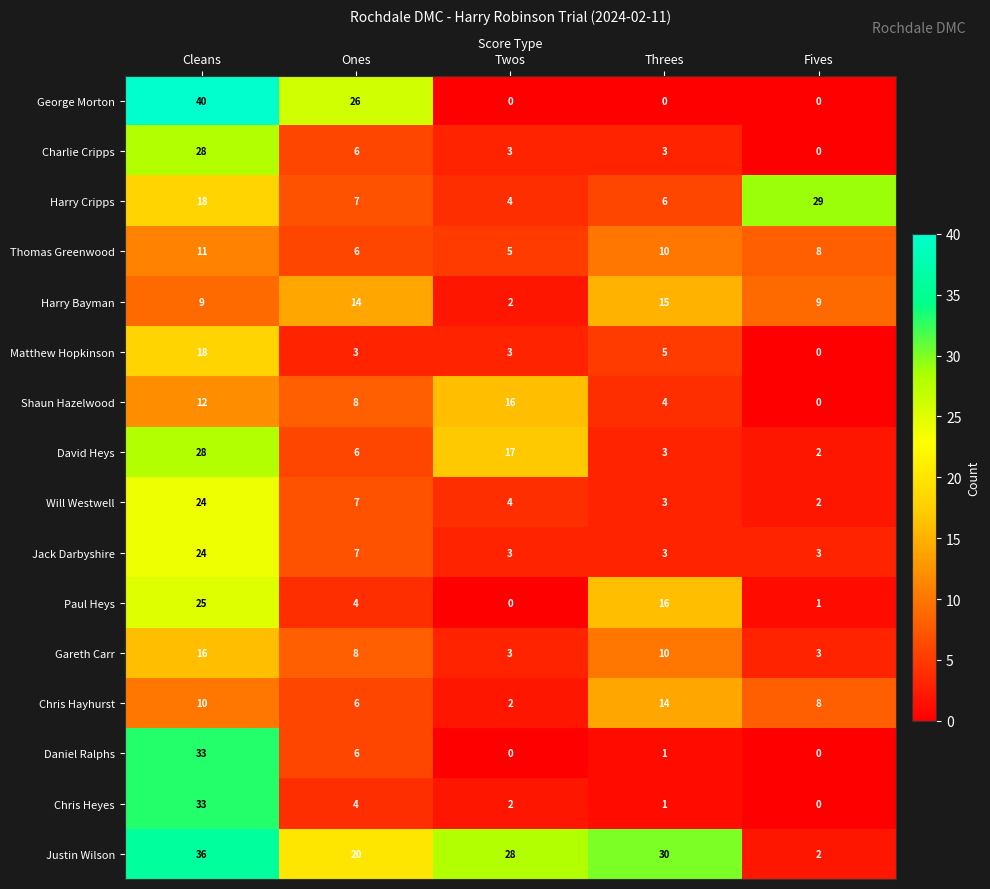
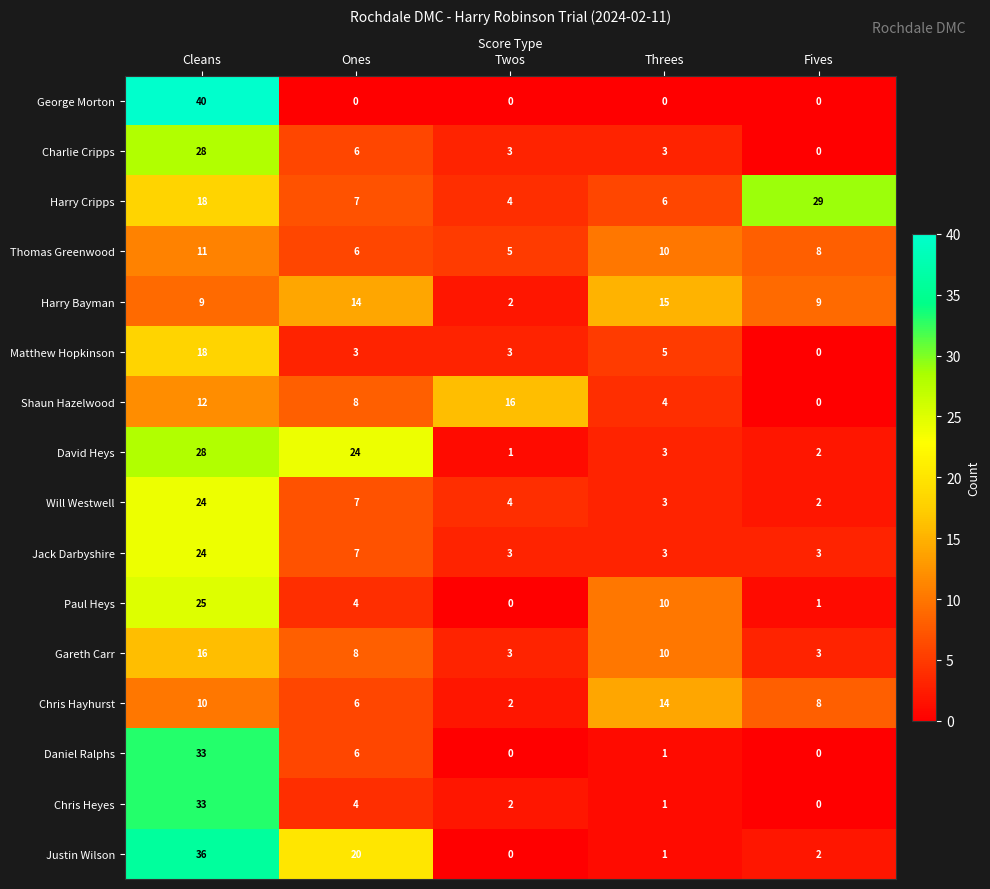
  {
    "George Morton": {
      "Cleans": 40,
-     "Ones": 26,
+     "Ones": 0,
      "Twos": 0,
      "Threes": 0,
      "Fives": 0
    },
    "Charlie Cripps": {
      "Cleans": 28,
      "Ones": 6,
      "Twos": 3,
      "Threes": 3,
      "Fives": 0
    },
    "Harry Cripps": {
      "Cleans": 18,
      "Ones": 7,
      "Twos": 4,
      "Threes": 6,
      "Fives": 29
    },
    "Thomas Greenwood": {
      "Cleans": 11,
      "Ones": 6,
      "Twos": 5,
      "Threes": 10,
      "Fives": 8
    },
    "Harry Bayman": {
      "Cleans": 9,
      "Ones": 14,
      "Twos": 2,
      "Threes": 15,
      "Fives": 9
    },
    "Matthew Hopkinson": {
      "Cleans": 18,
      "Ones": 3,
      "Twos": 3,
      "Threes": 5,
      "Fives": 0
    },
    "Shaun Hazelwood": {
      "Cleans": 12,
      "Ones": 8,
      "Twos": 16,
      "Threes": 4,
      "Fives": 0
    },
    "David Heys": {
      "Cleans": 28,
-     "Ones": 6,
-     "Twos": 17,
+     "Ones": 24,
+     "Twos": 1,
      "Threes": 3,
      "Fives": 2
    },
    "Will Westwell": {
      "Cleans": 24,
      "Ones": 7,
      "Twos": 4,
      "Threes": 3,
      "Fives": 2
    },
    "Jack Darbyshire": {
      "Cleans": 24,
      "Ones": 7,
      "Twos": 3,
      "Threes": 3,
      "Fives": 3
    },
    "Paul Heys": {
      "Cleans": 25,
      "Ones": 4,
      "Twos": 0,
-     "Threes": 16,
+     "Threes": 10,
      "Fives": 1
    },
    "Gareth Carr": {
      "Cleans": 16,
      "Ones": 8,
      "Twos": 3,
      "Threes": 10,
      "Fives": 3
    },
    "Chris Hayhurst": {
      "Cleans": 10,
      "Ones": 6,
      "Twos": 2,
      "Threes": 14,
      "Fives": 8
    },
    "Daniel Ralphs": {
      "Cleans": 33,
      "Ones": 6,
      "Twos": 0,
      "Threes": 1,
      "Fives": 0
    },
    "Chris Heyes": {
      "Cleans": 33,
      "Ones": 4,
      "Twos": 2,
      "Threes": 1,
      "Fives": 0
    },
    "Justin Wilson": {
      "Cleans": 36,
      "Ones": 20,
-     "Twos": 28,
-     "Threes": 30,
+     "Twos": 0,
+     "Threes": 1,
      "Fives": 2
    }
  }
